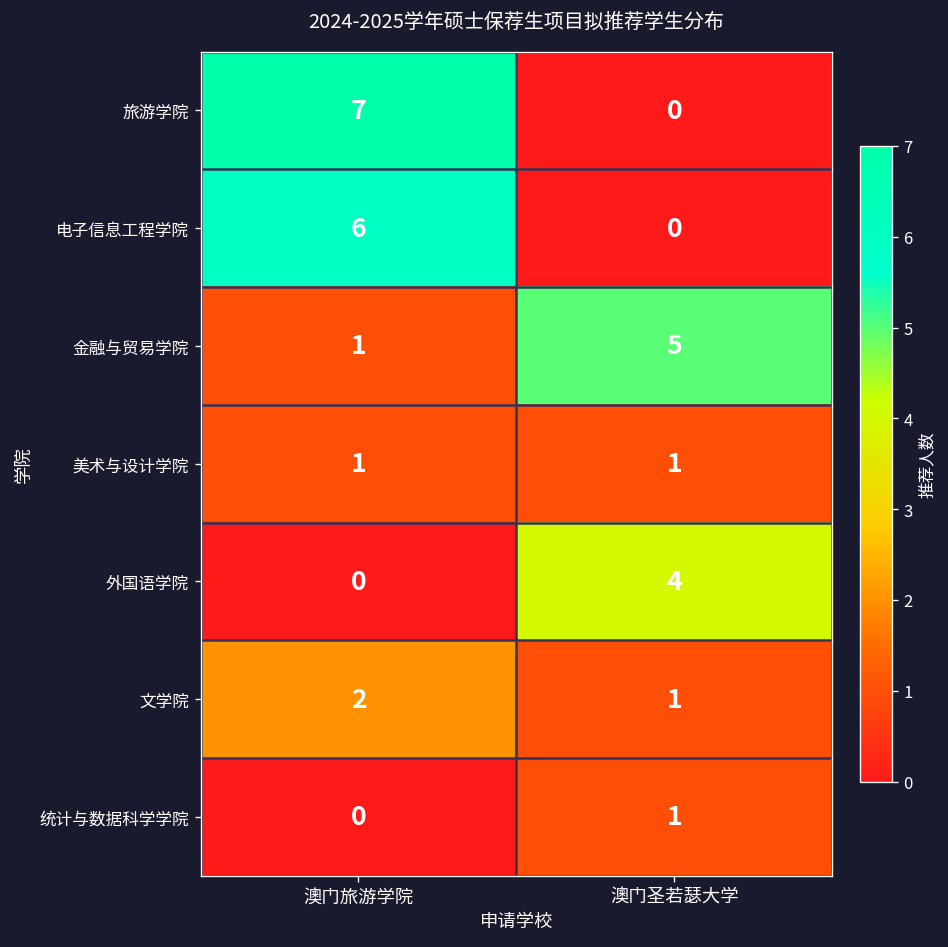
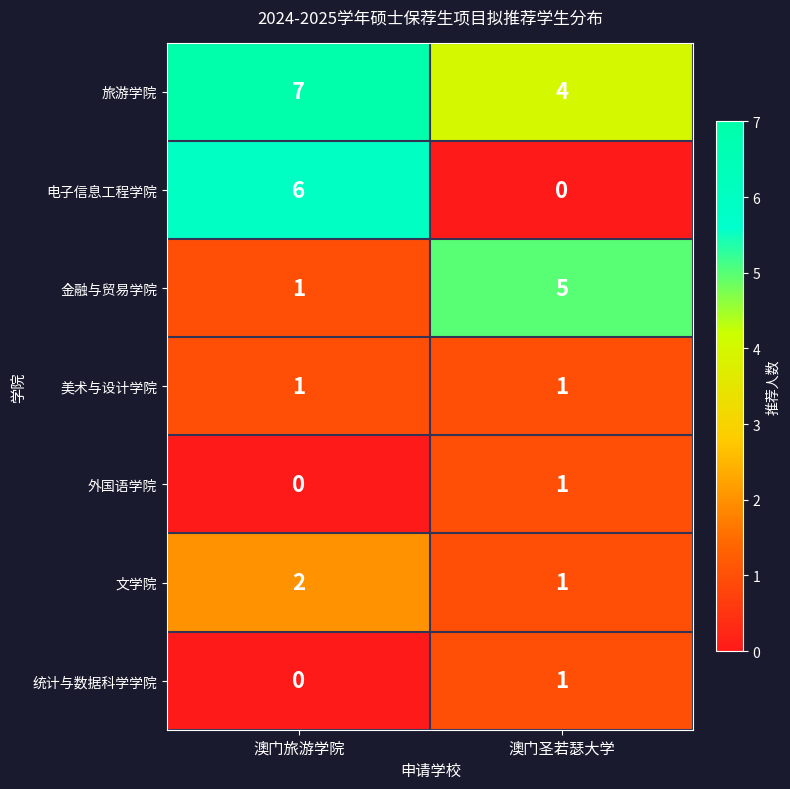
  {
    "旅游学院": {
      "澳门旅游学院": 7,
-     "澳门圣若瑟大学": 0
+     "澳门圣若瑟大学": 4
    },
    "电子信息工程学院": {
      "澳门旅游学院": 6,
      "澳门圣若瑟大学": 0
    },
    "金融与贸易学院": {
      "澳门旅游学院": 1,
      "澳门圣若瑟大学": 5
    },
    "美术与设计学院": {
      "澳门旅游学院": 1,
      "澳门圣若瑟大学": 1
    },
    "外国语学院": {
      "澳门旅游学院": 0,
-     "澳门圣若瑟大学": 4
+     "澳门圣若瑟大学": 1
    },
    "文学院": {
      "澳门旅游学院": 2,
      "澳门圣若瑟大学": 1
    },
    "统计与数据科学学院": {
      "澳门旅游学院": 0,
      "澳门圣若瑟大学": 1
    }
  }
